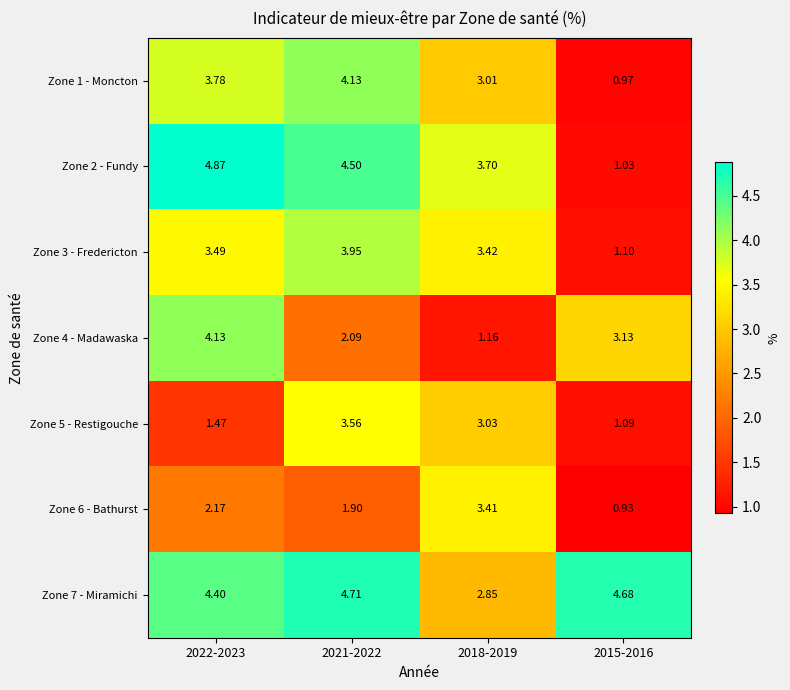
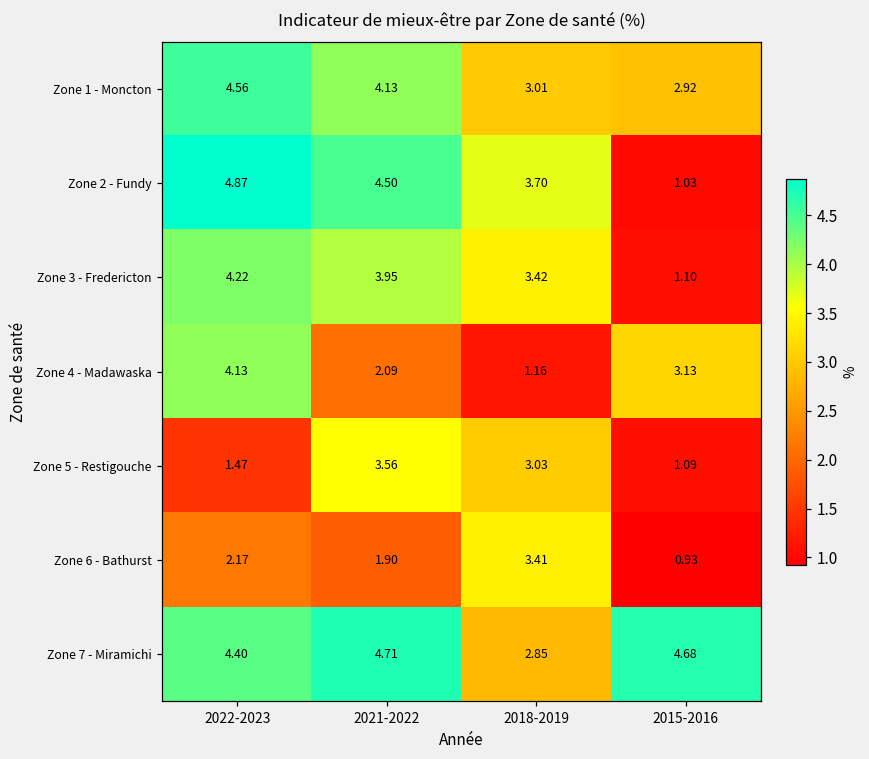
  {
    "Zone 1 - Moncton": {
-     "2022-2023": 3.78,
+     "2022-2023": 4.56,
      "2021-2022": 4.13,
      "2018-2019": 3.01,
-     "2015-2016": 0.97
+     "2015-2016": 2.92
    },
    "Zone 2 - Fundy": {
      "2022-2023": 4.87,
      "2021-2022": 4.50,
      "2018-2019": 3.70,
      "2015-2016": 1.03
    },
    "Zone 3 - Fredericton": {
-     "2022-2023": 3.49,
+     "2022-2023": 4.22,
      "2021-2022": 3.95,
      "2018-2019": 3.42,
      "2015-2016": 1.10
    },
    "Zone 4 - Madawaska": {
      "2022-2023": 4.13,
      "2021-2022": 2.09,
      "2018-2019": 1.16,
      "2015-2016": 3.13
    },
    "Zone 5 - Restigouche": {
      "2022-2023": 1.47,
      "2021-2022": 3.56,
      "2018-2019": 3.03,
      "2015-2016": 1.09
    },
    "Zone 6 - Bathurst": {
      "2022-2023": 2.17,
      "2021-2022": 1.90,
      "2018-2019": 3.41,
      "2015-2016": 0.93
    },
    "Zone 7 - Miramichi": {
      "2022-2023": 4.40,
      "2021-2022": 4.71,
      "2018-2019": 2.85,
      "2015-2016": 4.68
    }
  }
